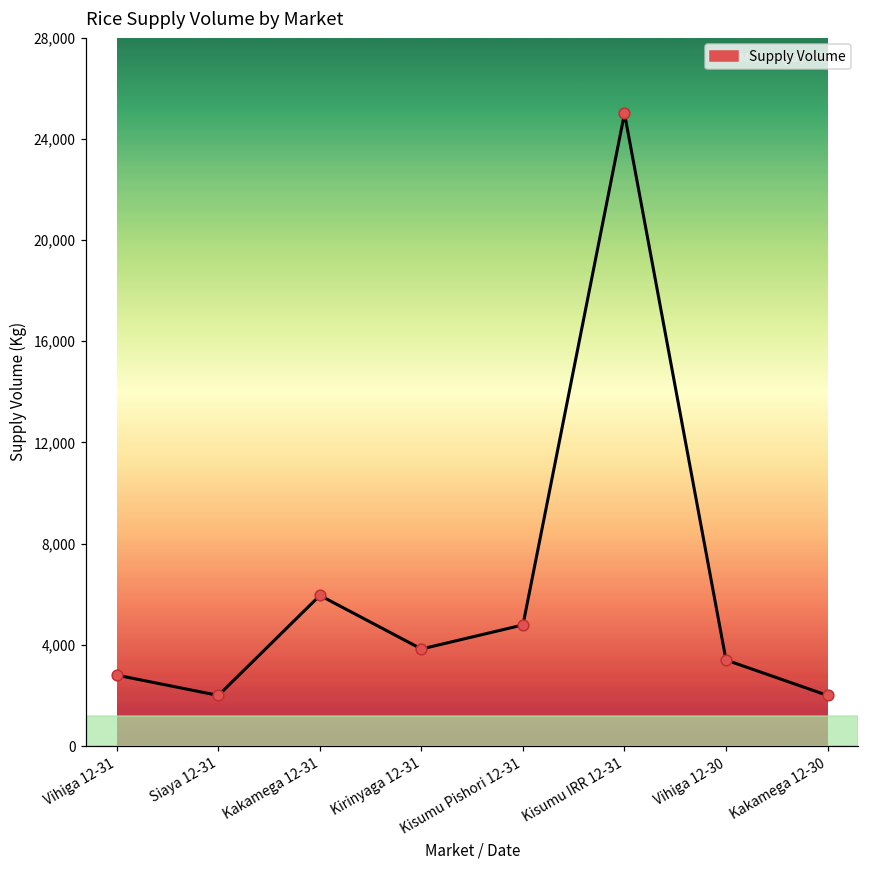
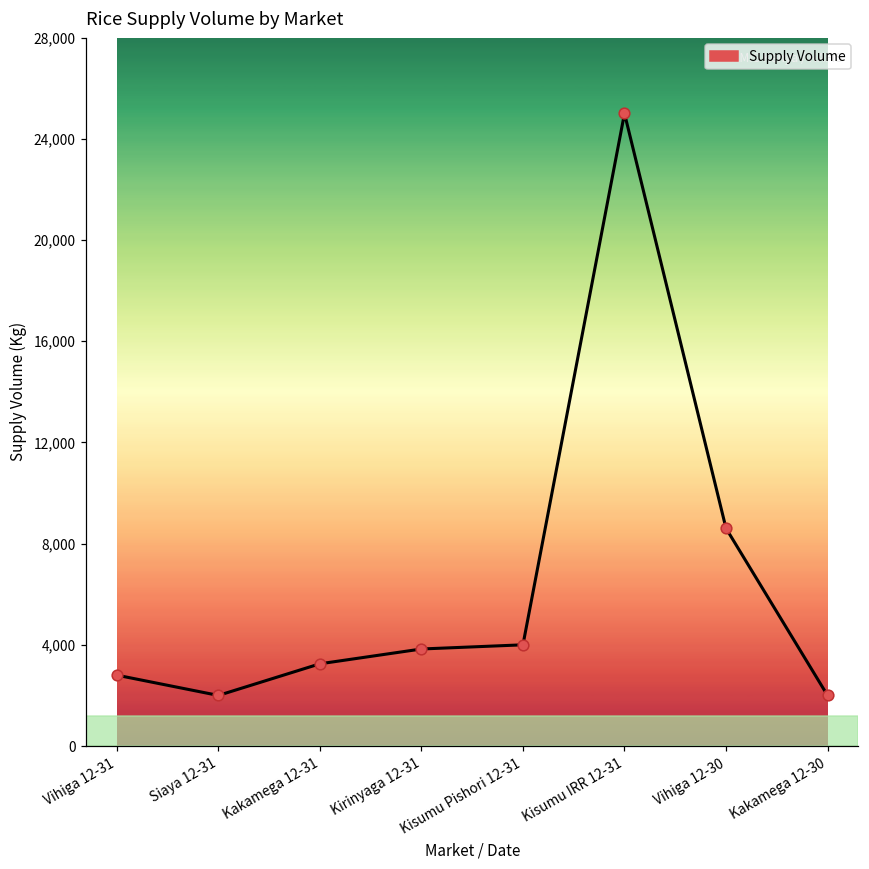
  {
    "Vihiga 12-31": "2,800",
    "Siaya 12-31": "2,000",
-   "Kakamega 12-31": "6,000",
+   "Kakamega 12-31": "3,300",
    "Kirinyaga 12-31": "3,800",
-   "Kisumu Pishori 12-31": "4,800",
+   "Kisumu Pishori 12-31": "4,000",
    "Kisumu IRR 12-31": "25,000",
-   "Vihiga 12-30": "3,400",
+   "Vihiga 12-30": "8,600",
    "Kakamega 12-30": "2,000"
  }
